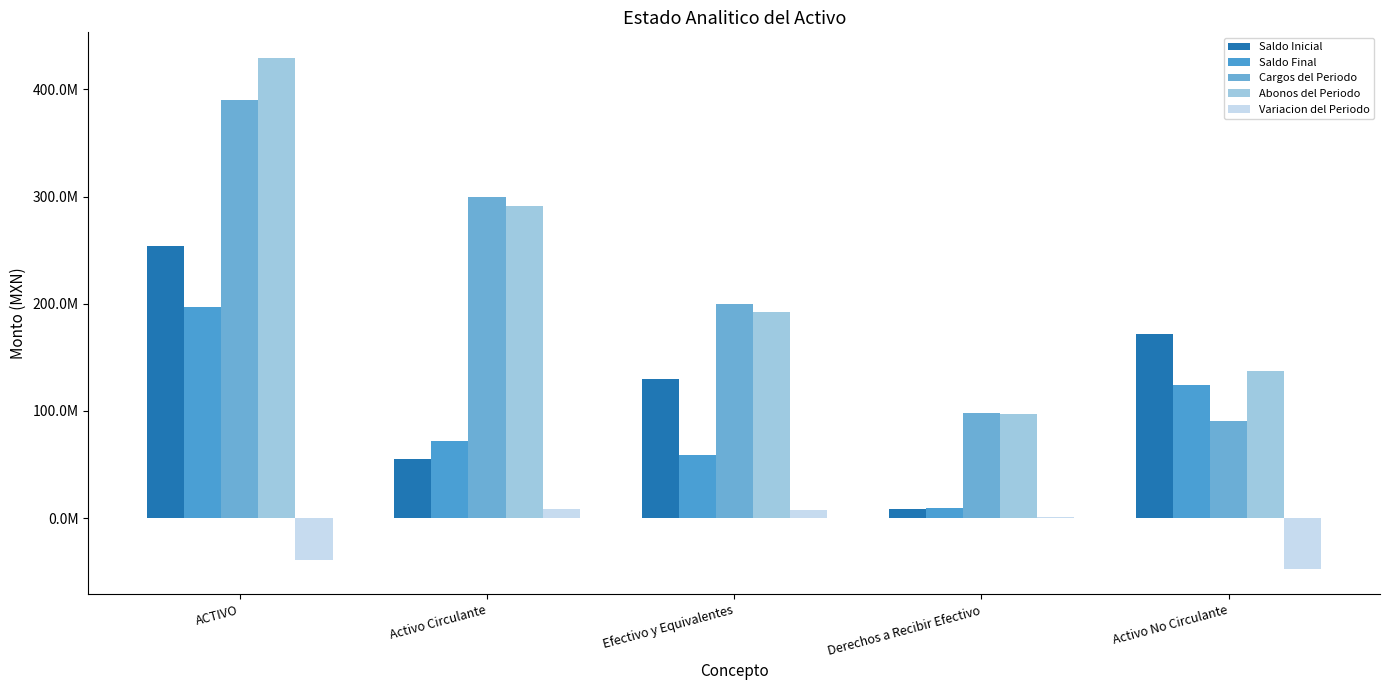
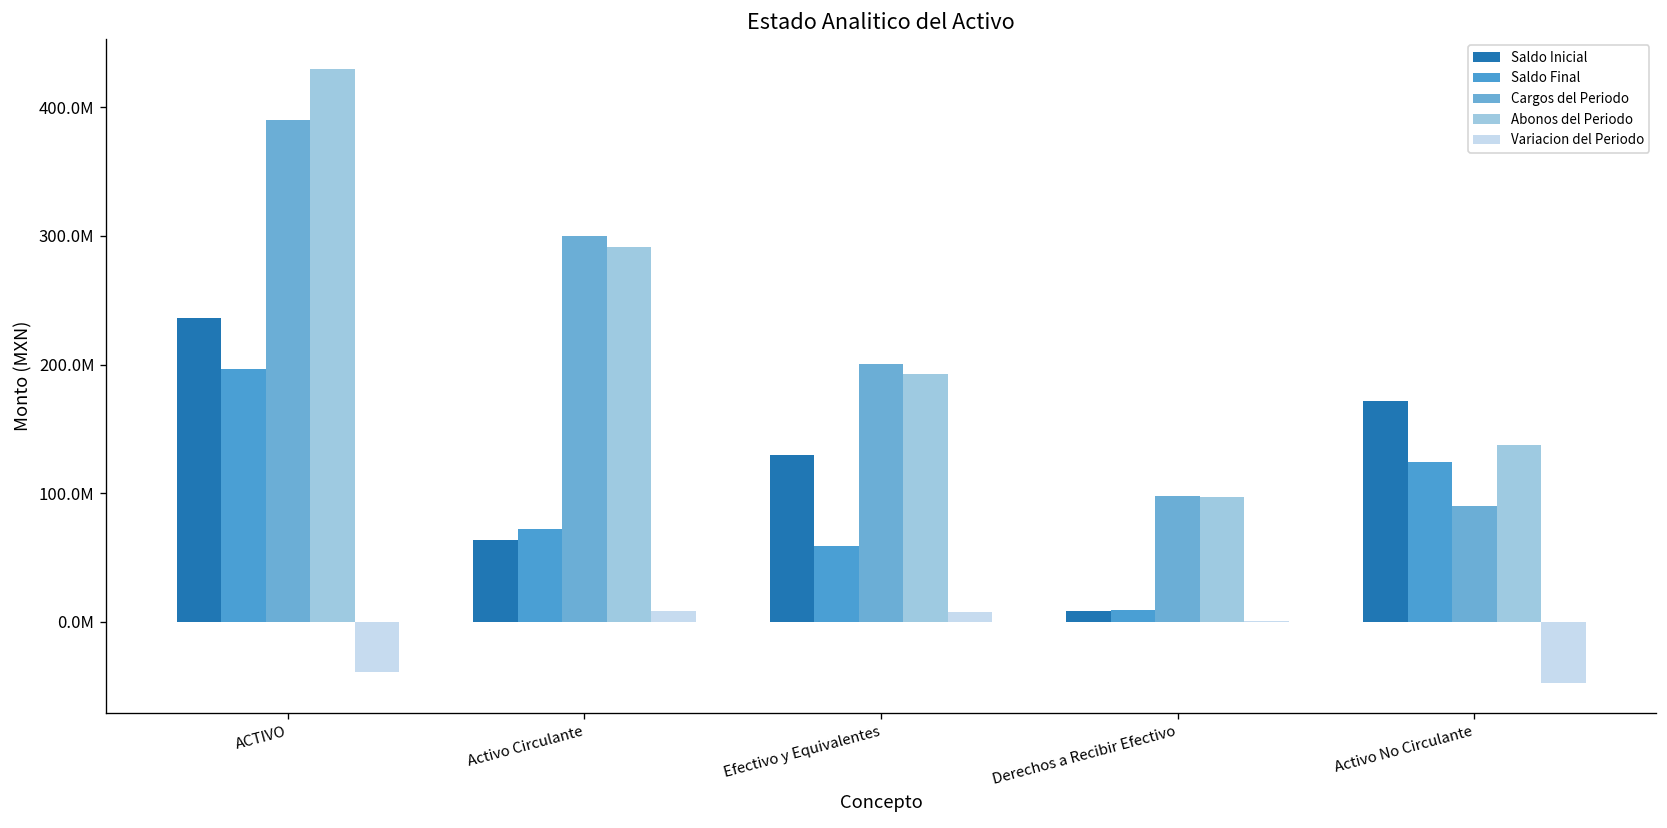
  {
    "Saldo Inicial": {
-     "ACTIVO": 254000000,
-     "Activo Circulante": 55000000,
+     "ACTIVO": 236000000,
+     "Activo Circulante": 64000000,
      "Efectivo y Equivalentes": 130000000,
      "Derechos a Recibir Efectivo": 8000000,
      "Activo No Circulante": 172000000
    }
  }
